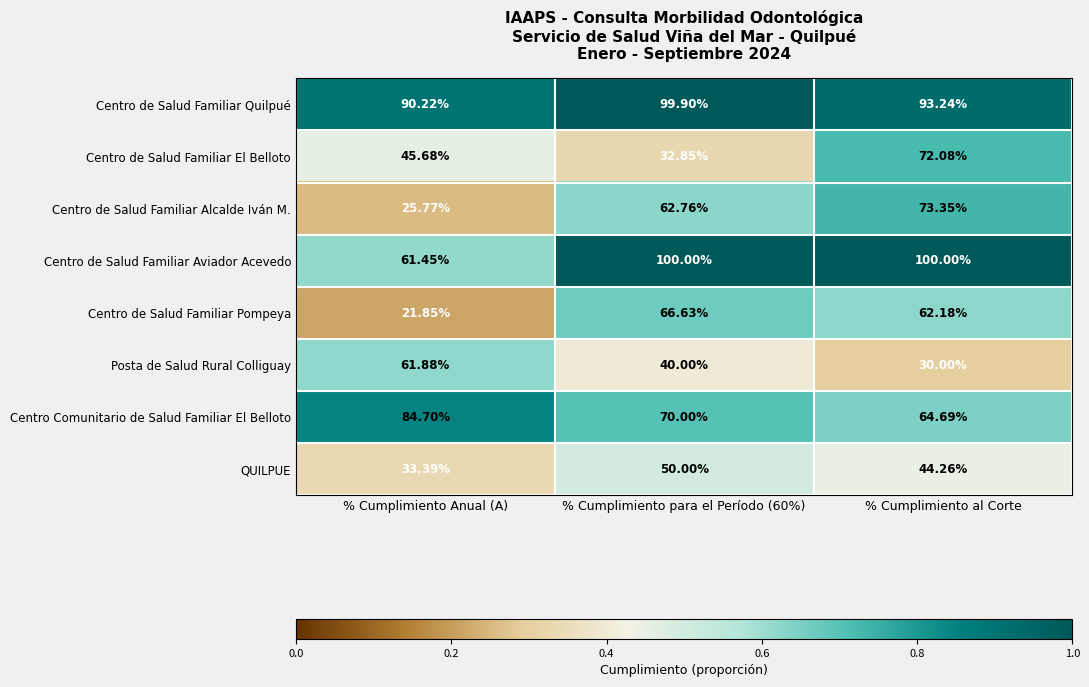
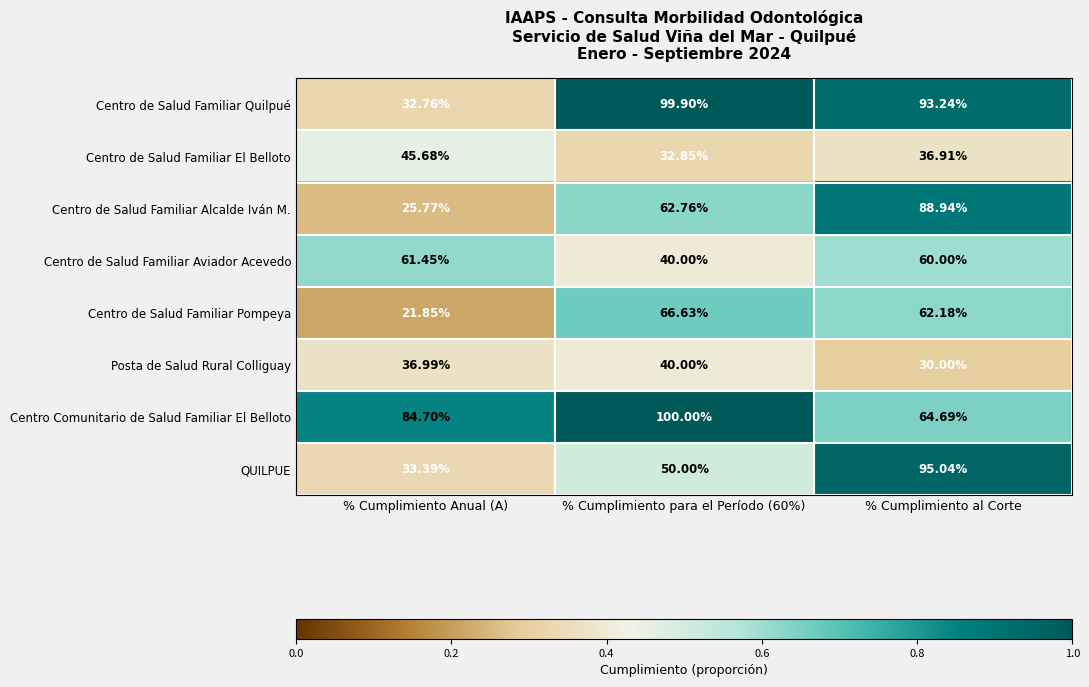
  {
    "Centro de Salud Familiar Quilpué": {
-     "% Cumplimiento Anual (A)": "90.22%",
+     "% Cumplimiento Anual (A)": "32.76%",
      "% Cumplimiento para el Período (60%)": "99.90%",
      "% Cumplimiento al Corte": "93.24%"
    },
    "Centro de Salud Familiar El Belloto": {
      "% Cumplimiento Anual (A)": "45.68%",
      "% Cumplimiento para el Período (60%)": "32.85%",
-     "% Cumplimiento al Corte": "72.08%"
+     "% Cumplimiento al Corte": "36.91%"
    },
    "Centro de Salud Familiar Alcalde Iván M.": {
      "% Cumplimiento Anual (A)": "25.77%",
      "% Cumplimiento para el Período (60%)": "62.76%",
-     "% Cumplimiento al Corte": "73.35%"
+     "% Cumplimiento al Corte": "88.94%"
    },
    "Centro de Salud Familiar Aviador Acevedo": {
      "% Cumplimiento Anual (A)": "61.45%",
-     "% Cumplimiento para el Período (60%)": "100.00%",
-     "% Cumplimiento al Corte": "100.00%"
+     "% Cumplimiento para el Período (60%)": "40.00%",
+     "% Cumplimiento al Corte": "60.00%"
    },
    "Centro de Salud Familiar Pompeya": {
      "% Cumplimiento Anual (A)": "21.85%",
      "% Cumplimiento para el Período (60%)": "66.63%",
      "% Cumplimiento al Corte": "62.18%"
    },
    "Posta de Salud Rural Colliguay": {
-     "% Cumplimiento Anual (A)": "61.88%",
+     "% Cumplimiento Anual (A)": "36.99%",
      "% Cumplimiento para el Período (60%)": "40.00%",
      "% Cumplimiento al Corte": "30.00%"
    },
    "Centro Comunitario de Salud Familiar El Belloto": {
      "% Cumplimiento Anual (A)": "84.70%",
-     "% Cumplimiento para el Período (60%)": "70.00%",
+     "% Cumplimiento para el Período (60%)": "100.00%",
      "% Cumplimiento al Corte": "64.69%"
    },
    "QUILPUE": {
      "% Cumplimiento Anual (A)": "33.39%",
      "% Cumplimiento para el Período (60%)": "50.00%",
-     "% Cumplimiento al Corte": "44.26%"
+     "% Cumplimiento al Corte": "95.04%"
    }
  }
